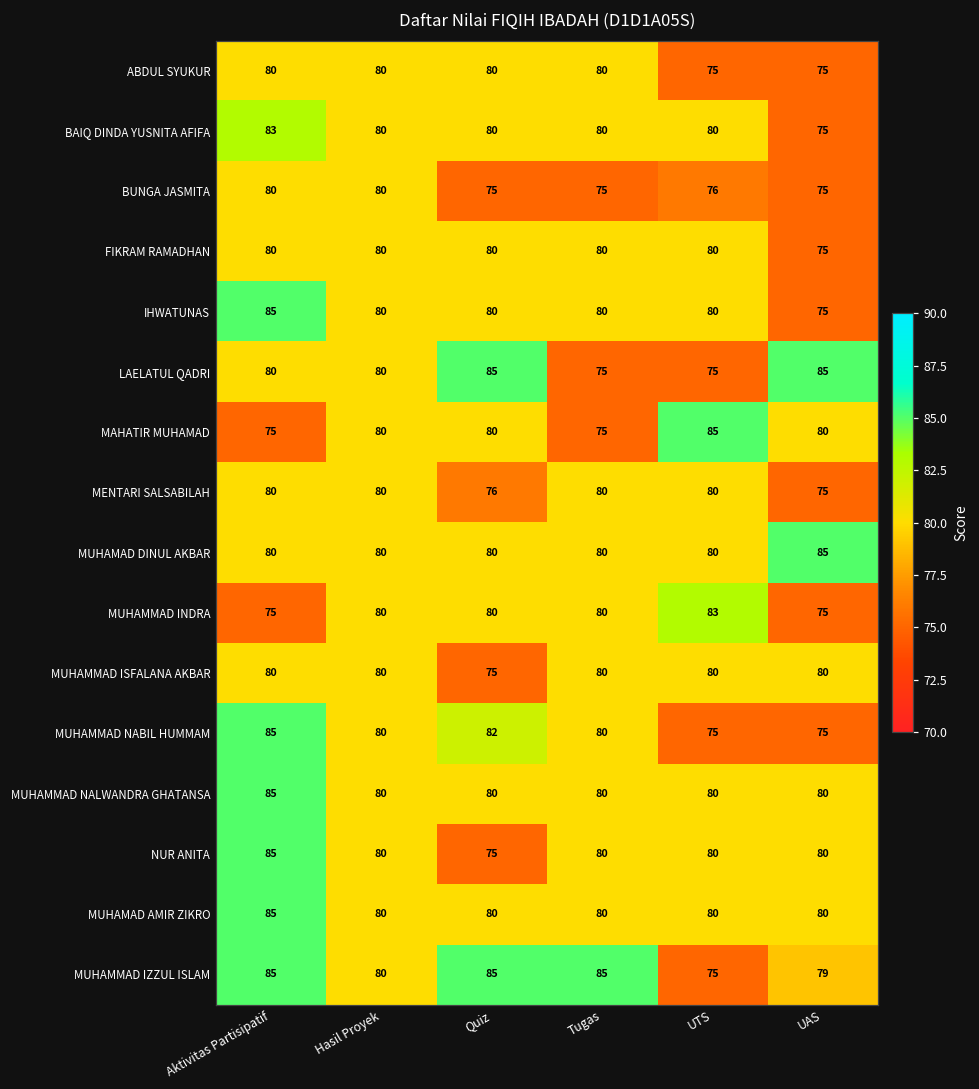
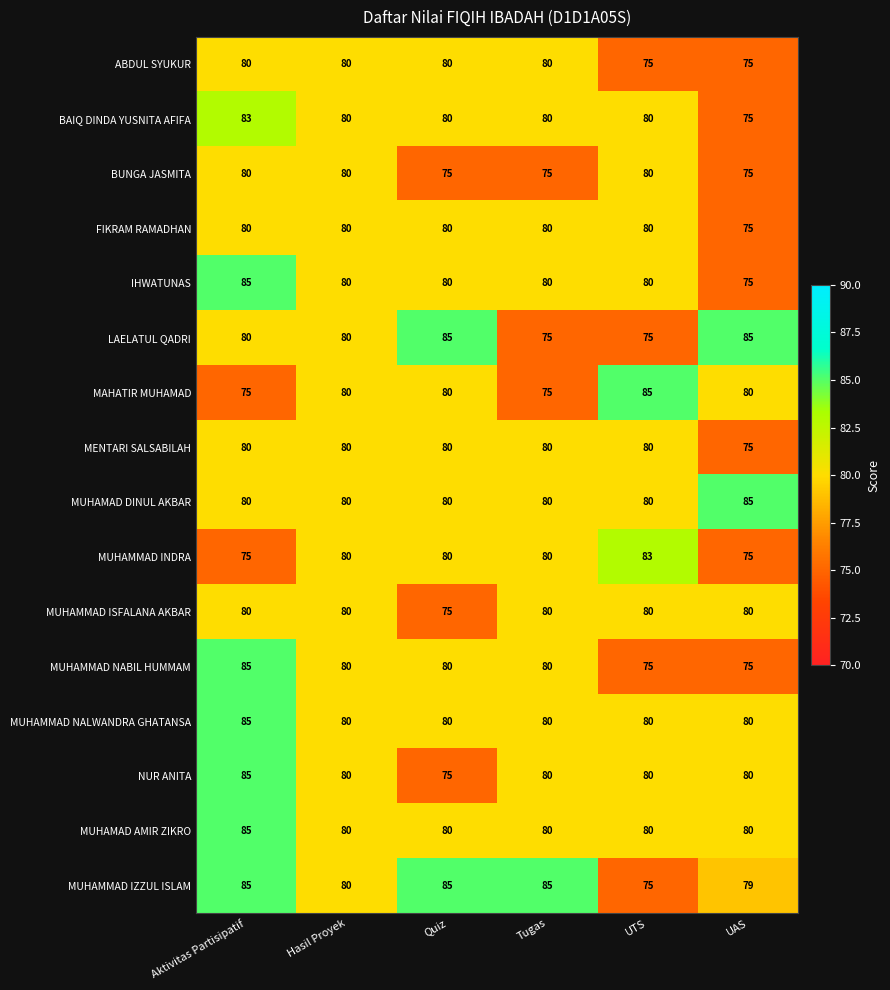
  {
    "ABDUL SYUKUR": {
      "Aktivitas Partisipatif": 80,
      "Hasil Proyek": 80,
      "Quiz": 80,
      "Tugas": 80,
      "UTS": 75,
      "UAS": 75
    },
    "BAIQ DINDA YUSNITA AFIFA": {
      "Aktivitas Partisipatif": 83,
      "Hasil Proyek": 80,
      "Quiz": 80,
      "Tugas": 80,
      "UTS": 80,
      "UAS": 75
    },
    "BUNGA JASMITA": {
      "Aktivitas Partisipatif": 80,
      "Hasil Proyek": 80,
      "Quiz": 75,
      "Tugas": 75,
-     "UTS": 76,
+     "UTS": 80,
      "UAS": 75
    },
    "FIKRAM RAMADHAN": {
      "Aktivitas Partisipatif": 80,
      "Hasil Proyek": 80,
      "Quiz": 80,
      "Tugas": 80,
      "UTS": 80,
      "UAS": 75
    },
    "IHWATUNAS": {
      "Aktivitas Partisipatif": 85,
      "Hasil Proyek": 80,
      "Quiz": 80,
      "Tugas": 80,
      "UTS": 80,
      "UAS": 75
    },
    "LAELATUL QADRI": {
      "Aktivitas Partisipatif": 80,
      "Hasil Proyek": 80,
      "Quiz": 85,
      "Tugas": 75,
      "UTS": 75,
      "UAS": 85
    },
    "MAHATIR MUHAMAD": {
      "Aktivitas Partisipatif": 75,
      "Hasil Proyek": 80,
      "Quiz": 80,
      "Tugas": 75,
      "UTS": 85,
      "UAS": 80
    },
    "MENTARI SALSABILAH": {
      "Aktivitas Partisipatif": 80,
      "Hasil Proyek": 80,
-     "Quiz": 76,
+     "Quiz": 80,
      "Tugas": 80,
      "UTS": 80,
      "UAS": 75
    },
    "MUHAMAD DINUL AKBAR": {
      "Aktivitas Partisipatif": 80,
      "Hasil Proyek": 80,
      "Quiz": 80,
      "Tugas": 80,
      "UTS": 80,
      "UAS": 85
    },
    "MUHAMMAD INDRA": {
      "Aktivitas Partisipatif": 75,
      "Hasil Proyek": 80,
      "Quiz": 80,
      "Tugas": 80,
      "UTS": 83,
      "UAS": 75
    },
    "MUHAMMAD ISFALANA AKBAR": {
      "Aktivitas Partisipatif": 80,
      "Hasil Proyek": 80,
      "Quiz": 75,
      "Tugas": 80,
      "UTS": 80,
      "UAS": 80
    },
    "MUHAMMAD NABIL HUMMAM": {
      "Aktivitas Partisipatif": 85,
      "Hasil Proyek": 80,
-     "Quiz": 82,
+     "Quiz": 80,
      "Tugas": 80,
      "UTS": 75,
      "UAS": 75
    },
    "MUHAMMAD NALWANDRA GHATANSA": {
      "Aktivitas Partisipatif": 85,
      "Hasil Proyek": 80,
      "Quiz": 80,
      "Tugas": 80,
      "UTS": 80,
      "UAS": 80
    },
    "NUR ANITA": {
      "Aktivitas Partisipatif": 85,
      "Hasil Proyek": 80,
      "Quiz": 75,
      "Tugas": 80,
      "UTS": 80,
      "UAS": 80
    },
    "MUHAMAD AMIR ZIKRO": {
      "Aktivitas Partisipatif": 85,
      "Hasil Proyek": 80,
      "Quiz": 80,
      "Tugas": 80,
      "UTS": 80,
      "UAS": 80
    },
    "MUHAMMAD IZZUL ISLAM": {
      "Aktivitas Partisipatif": 85,
      "Hasil Proyek": 80,
      "Quiz": 85,
      "Tugas": 85,
      "UTS": 75,
      "UAS": 79
    }
  }
